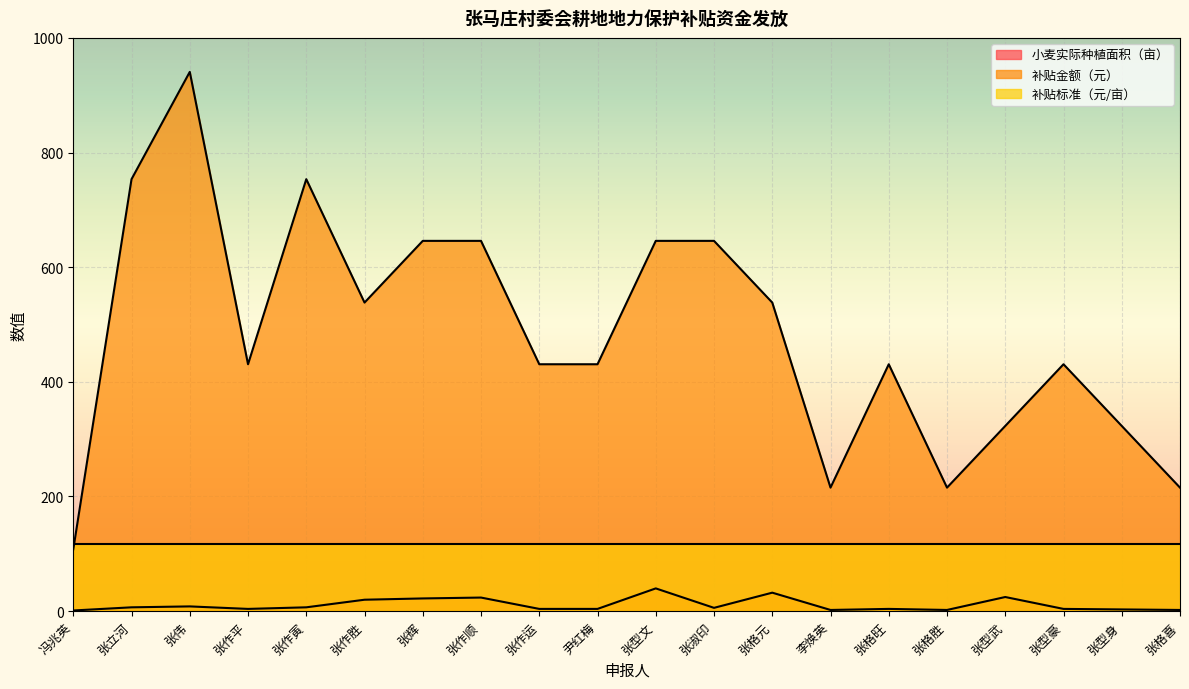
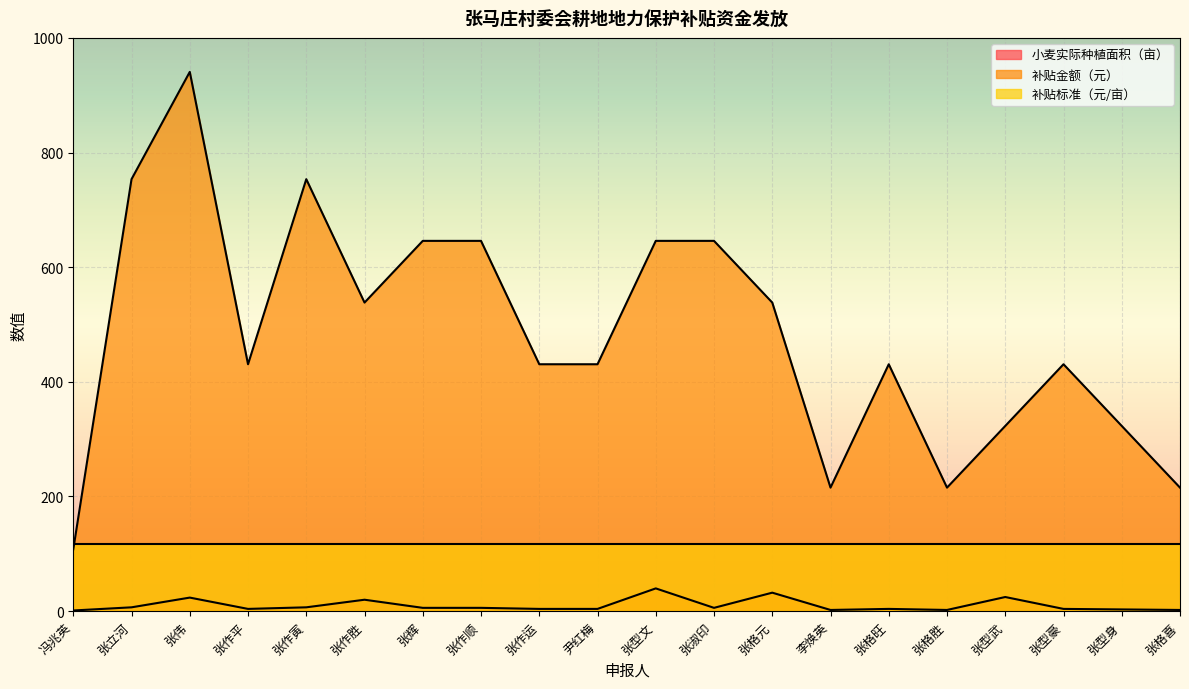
  {
    "小麦实际种植面积（亩）": {
      "冯兆英": 0,
      "张立河": 10,
-     "张伟": 10,
+     "张伟": 20,
      "张作平": 0,
      "张作寅": 10,
      "张作胜": 20,
-     "张辉": 20,
-     "张作顺": 20,
+     "张辉": 10,
+     "张作顺": 10,
      "张作运": 0,
      "尹红梅": 0,
      "张型文": 40,
      "张淑印": 10,
      "张格元": 30,
      "李焕英": 0,
      "张格旺": 0,
      "张格胜": 0,
      "张型武": 20,
      "张型豪": 0,
      "张型身": 0,
      "张格喜": 0
    },
    "补贴金额（元）": {
      "冯兆英": 110,
      "张立河": 750,
      "张伟": 940,
      "张作平": 430,
      "张作寅": 750,
      "张作胜": 540,
      "张辉": 650,
      "张作顺": 650,
      "张作运": 430,
      "尹红梅": 430,
      "张型文": 650,
      "张淑印": 650,
      "张格元": 540,
      "李焕英": 220,
      "张格旺": 430,
      "张格胜": 220,
      "张型武": 320,
      "张型豪": 430,
      "张型身": 320,
      "张格喜": 220
    },
    "补贴标准（元/亩）": {
      "冯兆英": 120,
      "张立河": 120,
      "张伟": 120,
      "张作平": 120,
      "张作寅": 120,
      "张作胜": 120,
      "张辉": 120,
      "张作顺": 120,
      "张作运": 120,
      "尹红梅": 120,
      "张型文": 120,
      "张淑印": 120,
      "张格元": 120,
      "李焕英": 120,
      "张格旺": 120,
      "张格胜": 120,
      "张型武": 120,
      "张型豪": 120,
      "张型身": 120,
      "张格喜": 120
    }
  }
